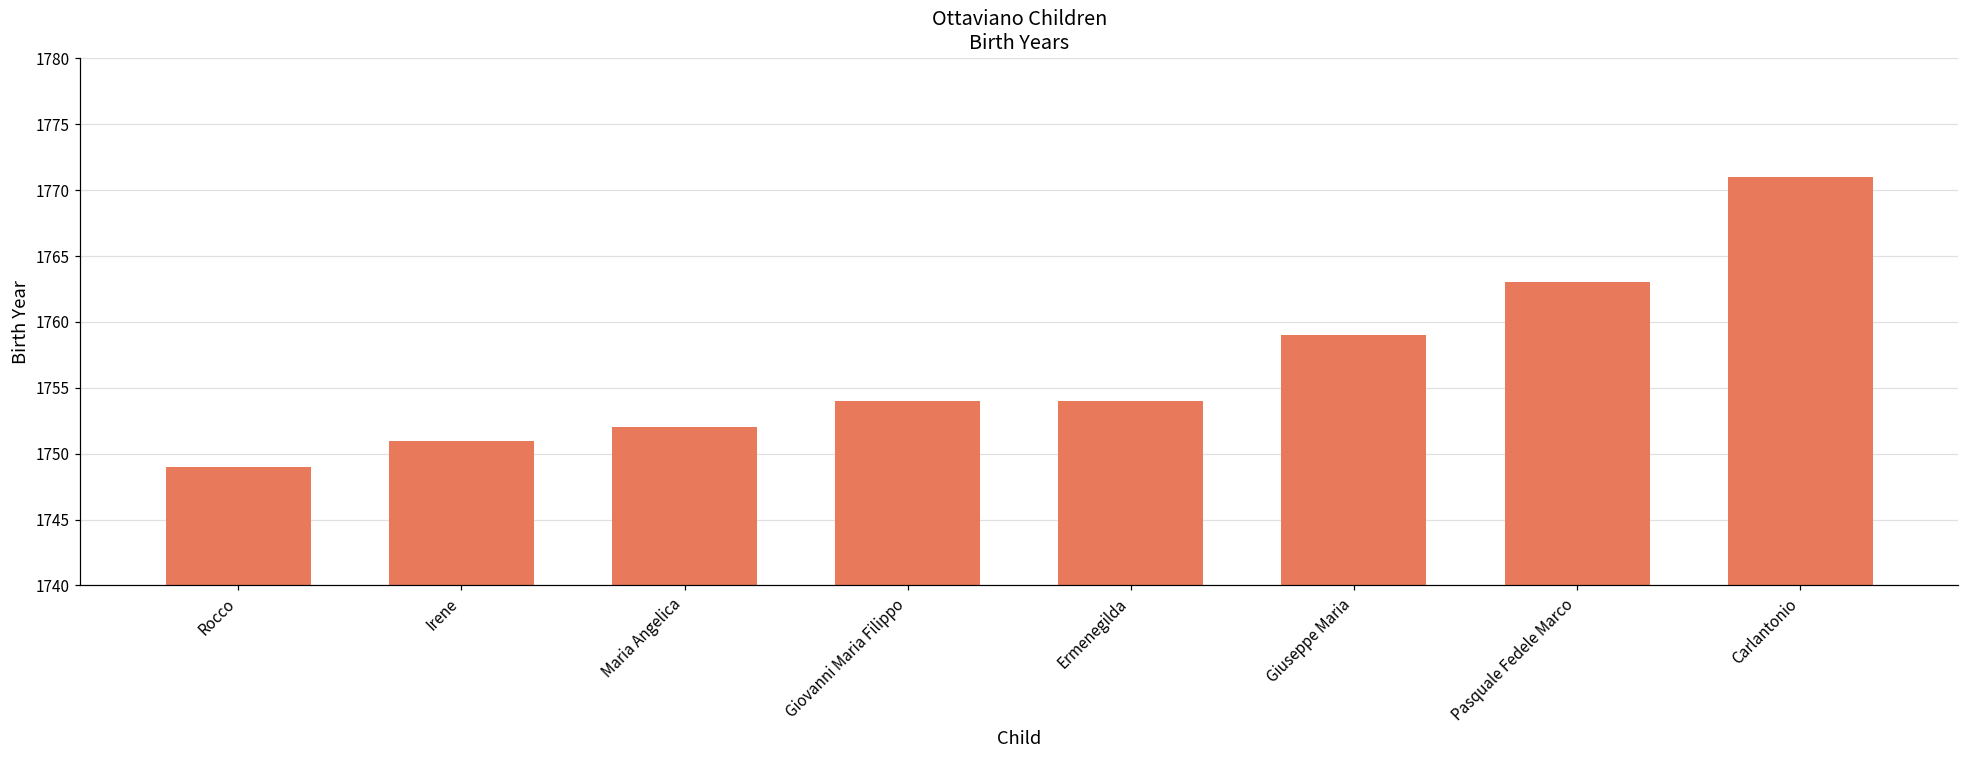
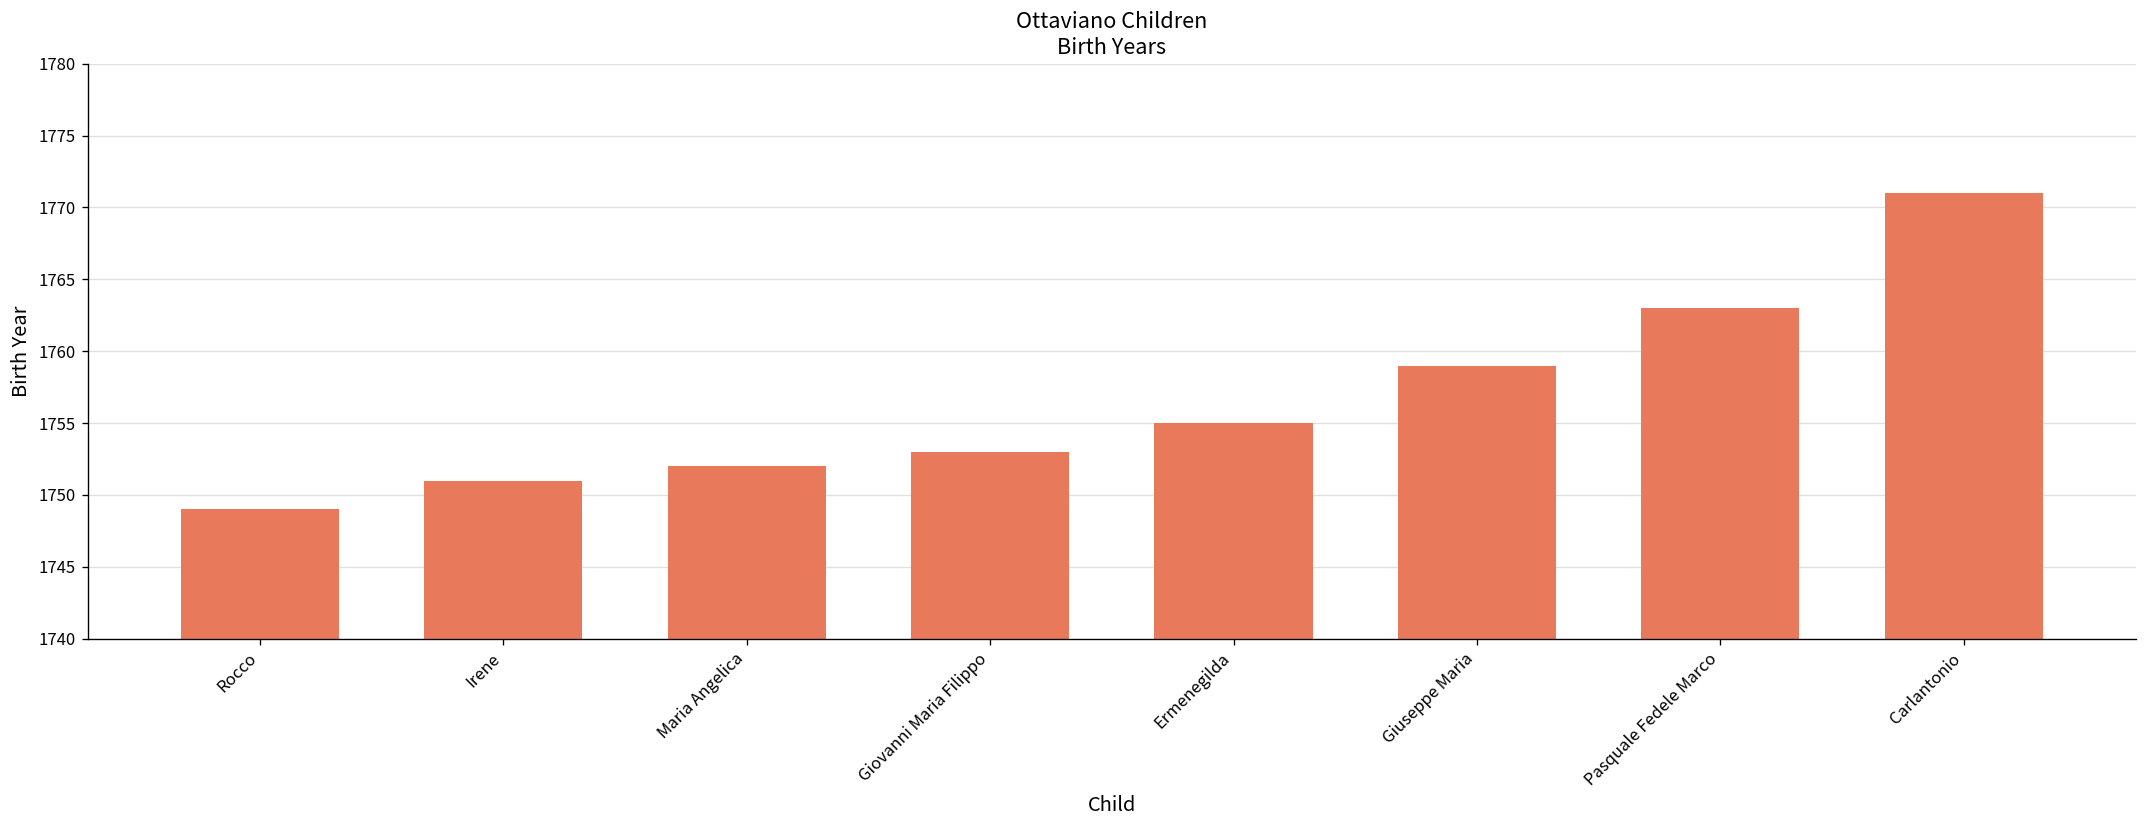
  {
    "Rocco": 1749,
    "Irene": 1751,
    "Maria Angelica": 1752,
-   "Giovanni Maria Filippo": 1754,
-   "Ermenegilda": 1754,
+   "Giovanni Maria Filippo": 1753,
+   "Ermenegilda": 1755,
    "Giuseppe Maria": 1759,
    "Pasquale Fedele Marco": 1763,
    "Carlantonio": 1771
  }
